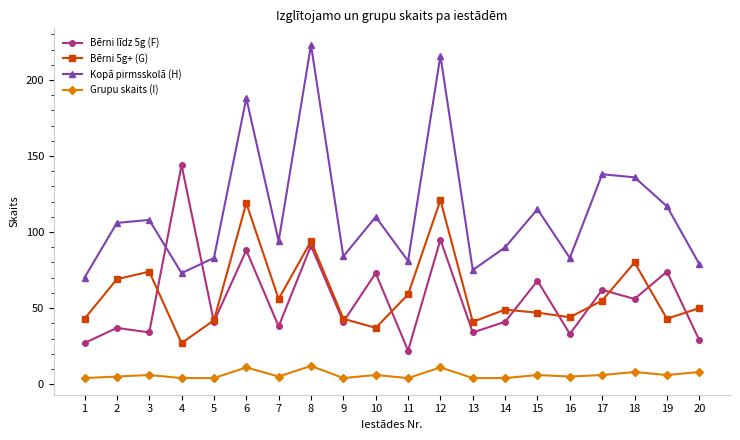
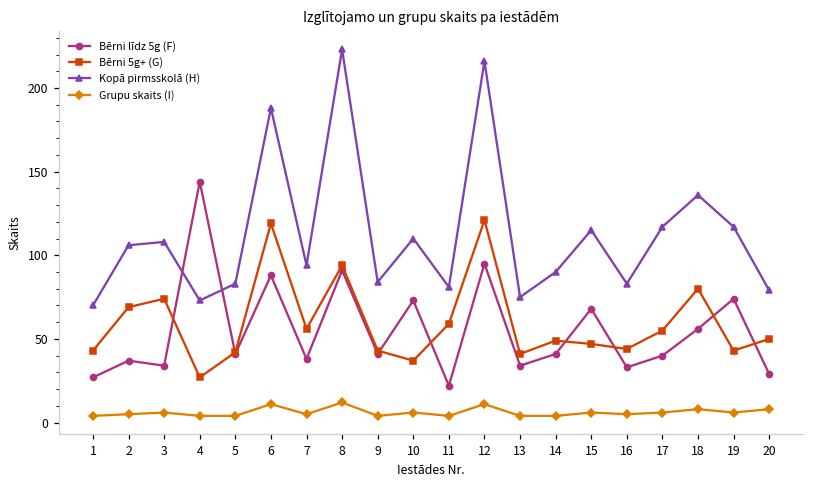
  {
    "Bērni līdz 5g (F)": {
      "1": 27,
      "2": 37,
      "3": 34,
      "4": 144,
      "6": 88,
      "7": 38,
      "8": 91,
      "9": 41,
      "10": 73,
      "11": 22,
      "12": 95,
      "13": 34,
      "14": 41,
      "15": 68,
      "16": 33,
-     "17": 62,
+     "17": 40,
      "18": 56,
      "19": 74,
      "20": 29
    },
    "Bērni 5g+ (G)": {
      "1": 43,
      "2": 69,
      "3": 74,
      "4": 27,
      "6": 119,
      "7": 56,
      "8": 94,
      "9": 43,
      "10": 37,
      "11": 59,
      "12": 121,
      "13": 41,
      "14": 49,
      "15": 47,
      "16": 44,
      "17": 55,
      "18": 80,
      "19": 43,
      "20": 50
    },
    "Kopā pirmsskolā (H)": {
      "1": 70,
      "2": 106,
      "3": 108,
      "4": 73,
      "5": 83,
      "6": 188,
      "7": 94,
      "8": 223,
      "9": 84,
      "10": 110,
      "11": 81,
      "12": 216,
      "13": 75,
      "14": 90,
      "15": 115,
      "16": 83,
-     "17": 138,
+     "17": 117,
      "18": 136,
      "19": 117,
      "20": 79
    },
    "Grupu skaits (I)": {
      "1": 4,
      "2": 5,
      "3": 6,
      "4": 4,
      "5": 4,
      "6": 11,
      "7": 5,
      "8": 12,
      "9": 4,
      "10": 6,
      "11": 4,
      "12": 11,
      "13": 4,
      "14": 4,
      "15": 6,
      "16": 5,
      "17": 6,
      "18": 8,
      "19": 6,
      "20": 8
    }
  }
